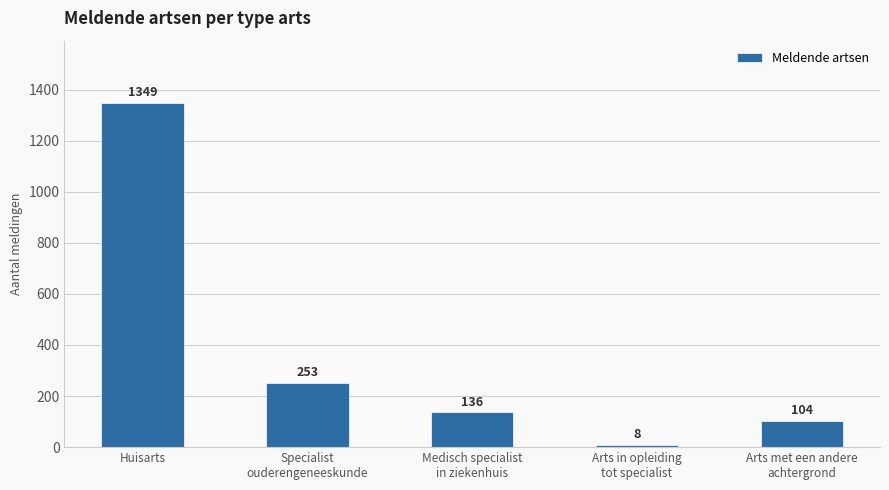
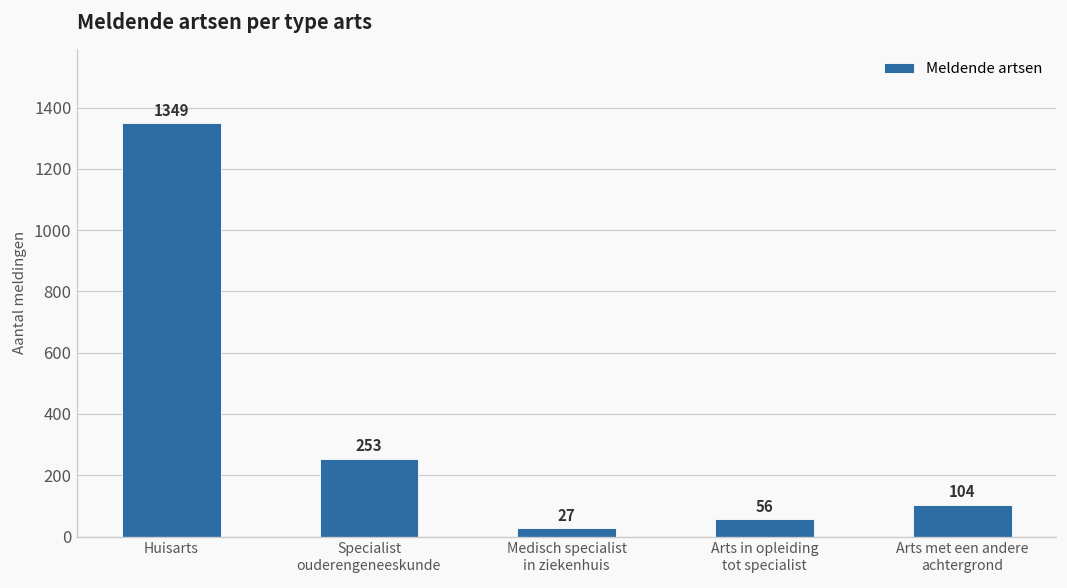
  {
    "Huisarts": 1349,
    "Specialist ouderengeneeskunde": 253,
-   "Medisch specialist in ziekenhuis": 136,
-   "Arts in opleiding tot specialist": 8,
+   "Medisch specialist in ziekenhuis": 27,
+   "Arts in opleiding tot specialist": 56,
    "Arts met een andere achtergrond": 104
  }
